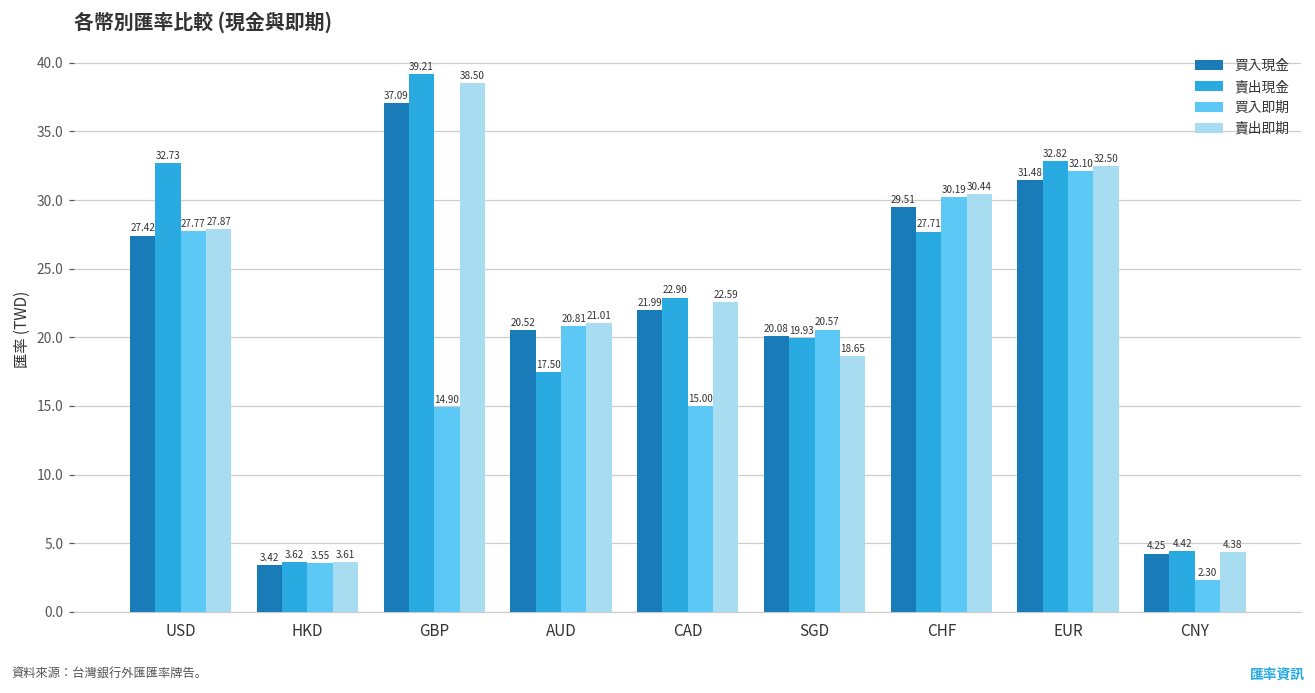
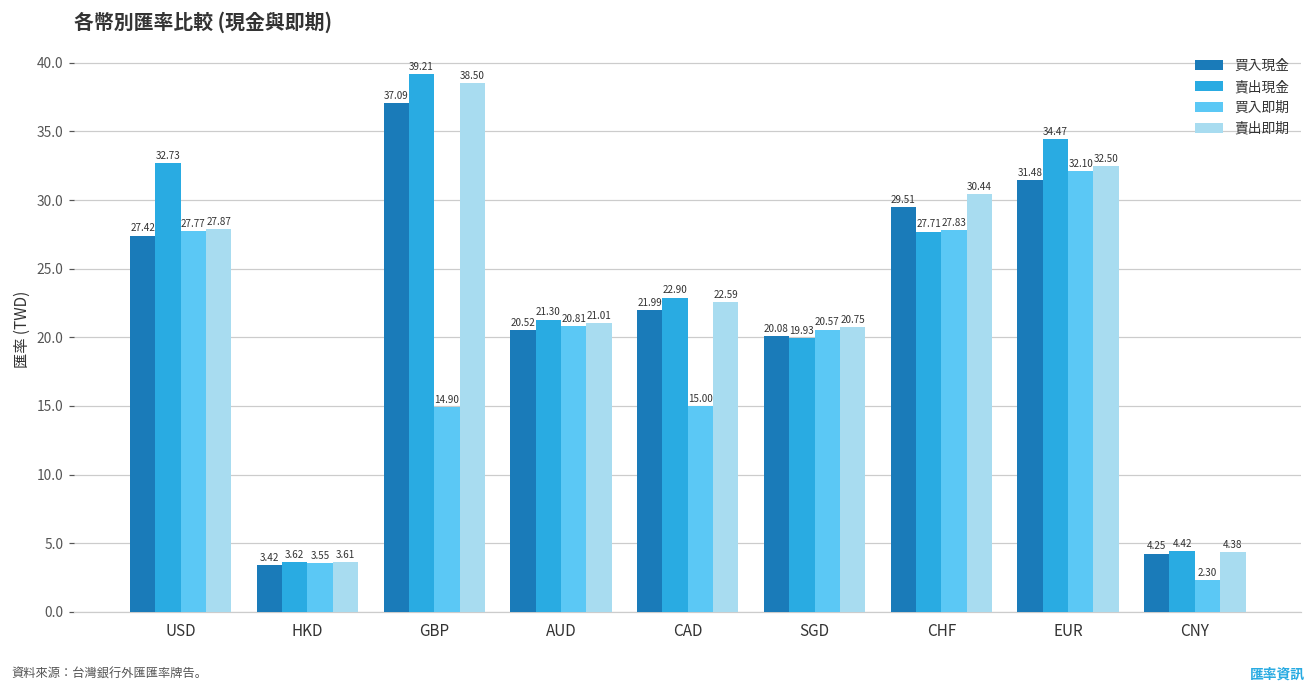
  {
    "買入現金": {
      "USD": 27.42,
      "HKD": 3.42,
      "GBP": 37.09,
      "AUD": 20.52,
      "CAD": 21.99,
      "SGD": 20.08,
      "CHF": 29.51,
      "EUR": 31.48,
      "CNY": 4.25
    },
    "賣出現金": {
      "USD": 32.73,
      "HKD": 3.62,
      "GBP": 39.21,
-     "AUD": 17.50,
+     "AUD": 21.30,
      "CAD": 22.90,
      "SGD": 19.93,
      "CHF": 27.71,
-     "EUR": 32.82,
+     "EUR": 34.47,
      "CNY": 4.42
    },
    "買入即期": {
      "USD": 27.77,
      "HKD": 3.55,
      "GBP": 14.90,
      "AUD": 20.81,
      "CAD": 15.00,
      "SGD": 20.57,
-     "CHF": 30.19,
+     "CHF": 27.83,
      "EUR": 32.10,
      "CNY": 2.30
    },
    "賣出即期": {
      "USD": 27.87,
      "HKD": 3.61,
      "GBP": 38.50,
      "AUD": 21.01,
      "CAD": 22.59,
-     "SGD": 18.65,
+     "SGD": 20.75,
      "CHF": 30.44,
      "EUR": 32.50,
      "CNY": 4.38
    }
  }
